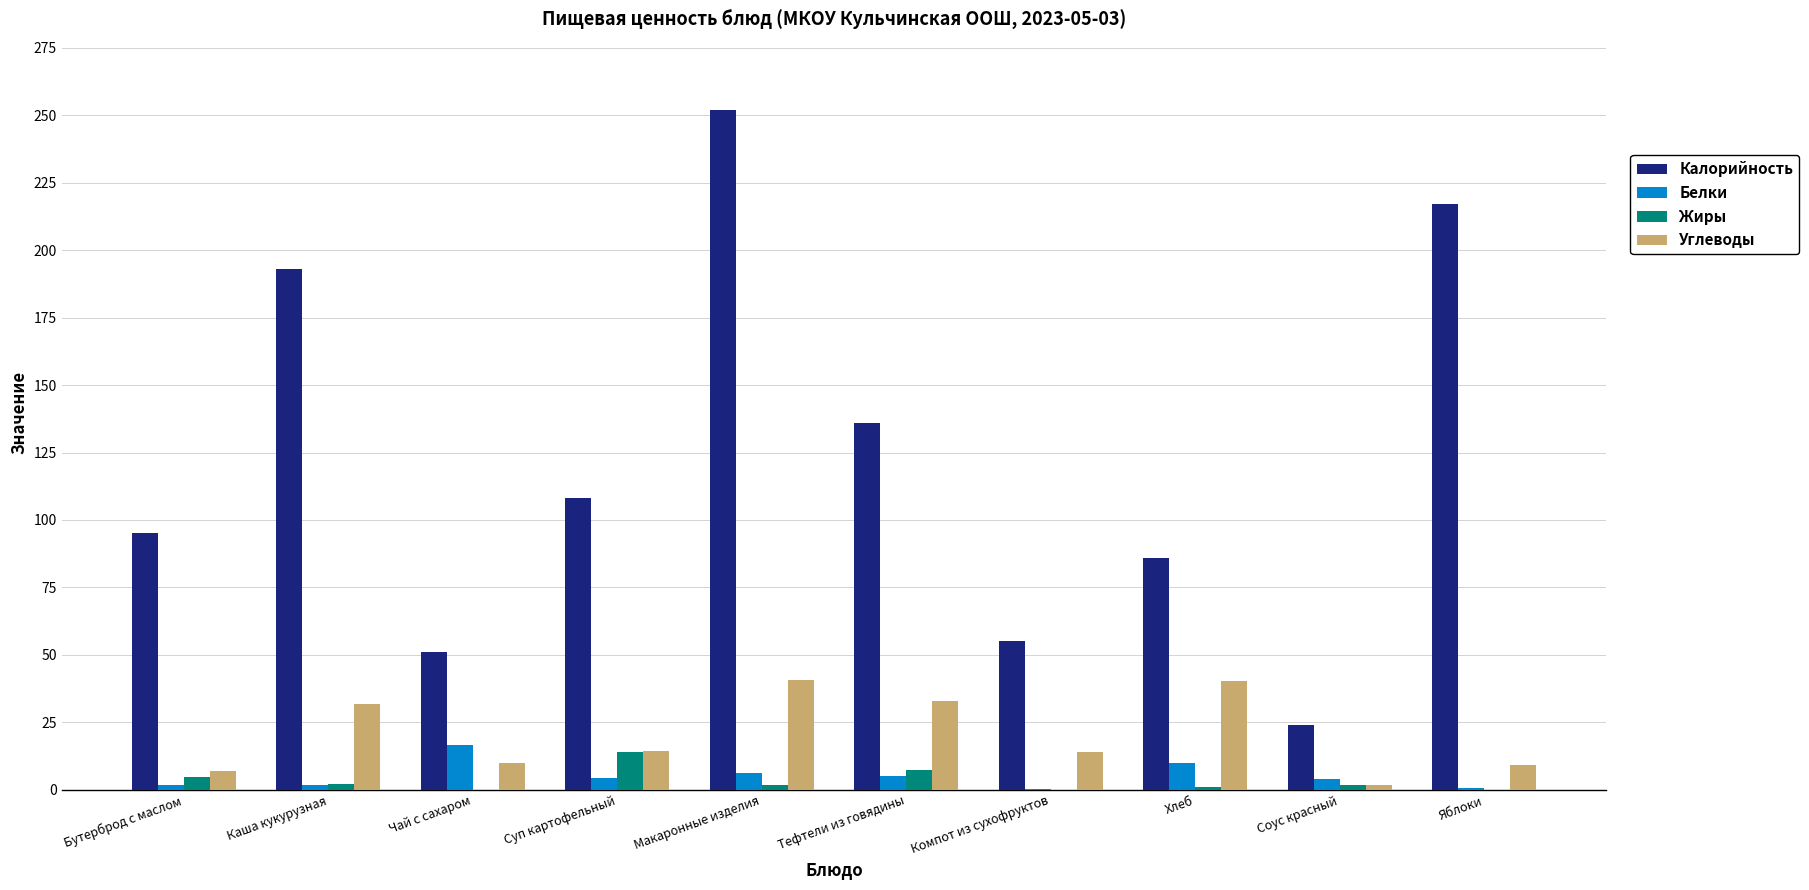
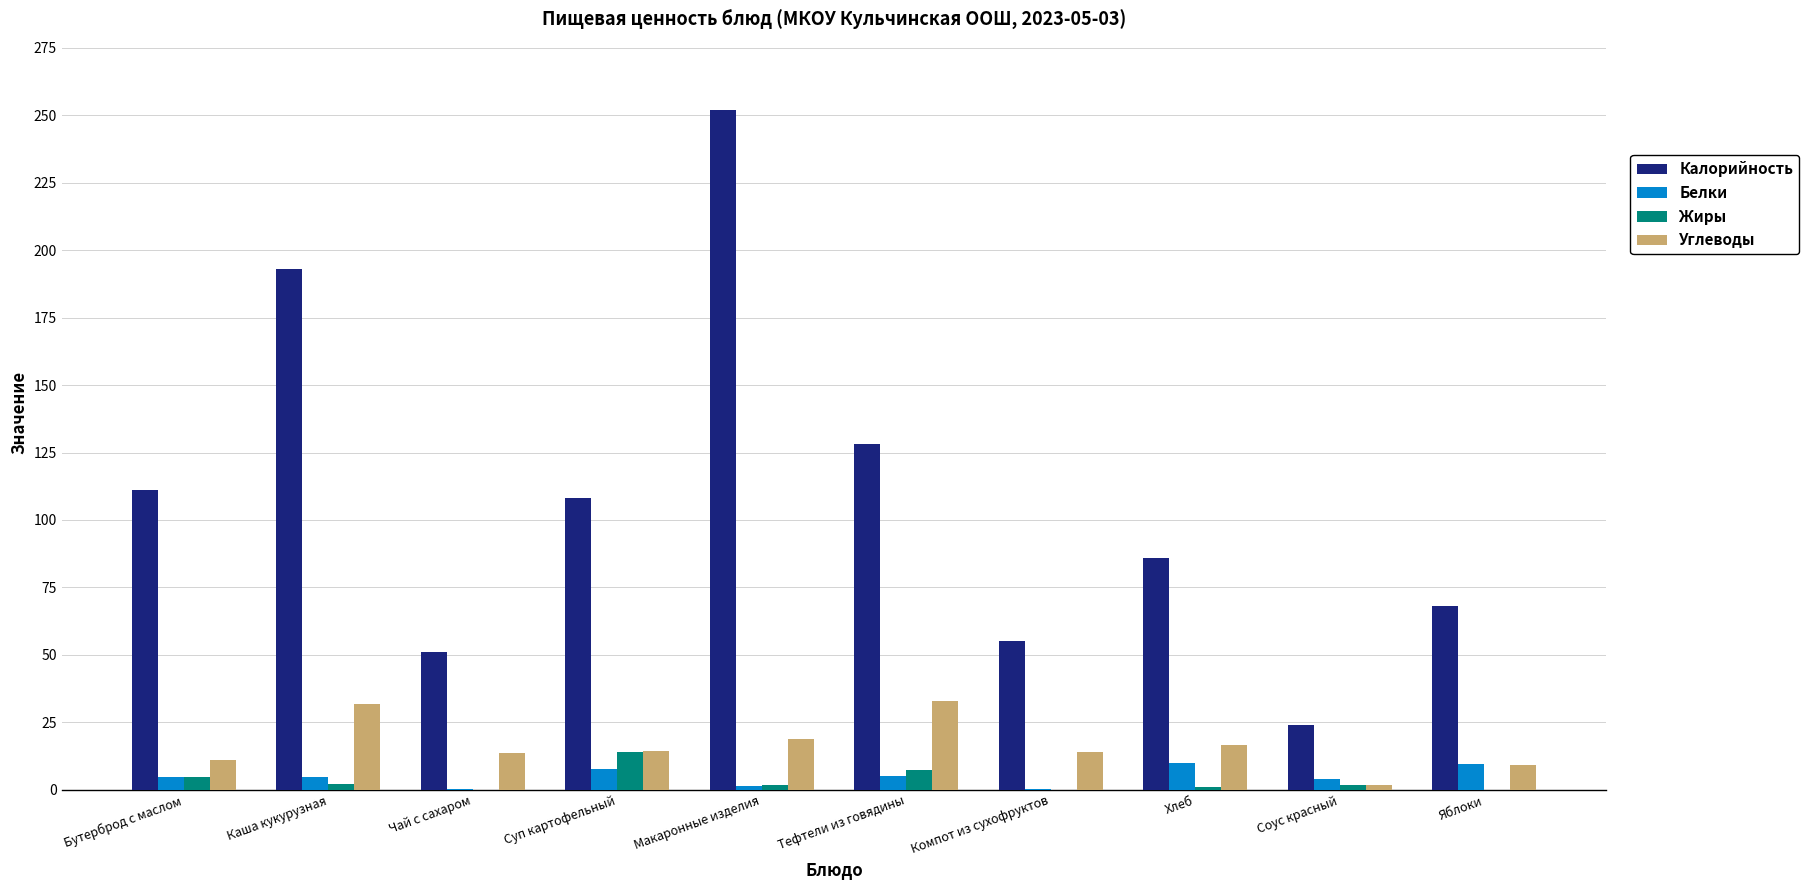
  {
    "Калорийность": {
-     "Бутерброд с маслом": 95,
+     "Бутерброд с маслом": 111,
      "Каша кукурузная": 193,
      "Чай с сахаром": 51,
      "Суп картофельный": 108,
      "Макаронные изделия": 252,
-     "Тефтели из говядины": 136,
+     "Тефтели из говядины": 128,
      "Компот из сухофруктов": 55,
      "Хлеб": 86,
      "Соус красный": 24,
-     "Яблоки": 217
+     "Яблоки": 68
    },
    "Белки": {
-     "Бутерброд с маслом": 2,
-     "Каша кукурузная": 2,
-     "Чай с сахаром": 17,
-     "Суп картофельный": 4,
-     "Макаронные изделия": 6,
+     "Бутерброд с маслом": 5,
+     "Каша кукурузная": 5,
+     "Чай с сахаром": 0,
+     "Суп картофельный": 8,
+     "Макаронные изделия": 2,
      "Тефтели из говядины": 5,
      "Хлеб": 10,
      "Соус красный": 4,
-     "Яблоки": 1
+     "Яблоки": 10
    },
    "Жиры": {
      "Бутерброд с маслом": 5,
      "Каша кукурузная": 2,
      "Чай с сахаром": 0,
      "Суп картофельный": 14,
      "Макаронные изделия": 2,
      "Тефтели из говядины": 8,
      "Компот из сухофруктов": 0,
      "Хлеб": 1,
      "Соус красный": 2,
      "Яблоки": 0
    },
    "Углеводы": {
-     "Бутерброд с маслом": 7,
+     "Бутерброд с маслом": 11,
      "Каша кукурузная": 32,
-     "Чай с сахаром": 10,
+     "Чай с сахаром": 14,
      "Суп картофельный": 14,
-     "Макаронные изделия": 41,
+     "Макаронные изделия": 19,
      "Тефтели из говядины": 33,
      "Компот из сухофруктов": 14,
-     "Хлеб": 40,
+     "Хлеб": 17,
      "Соус красный": 2,
      "Яблоки": 9
    }
  }
